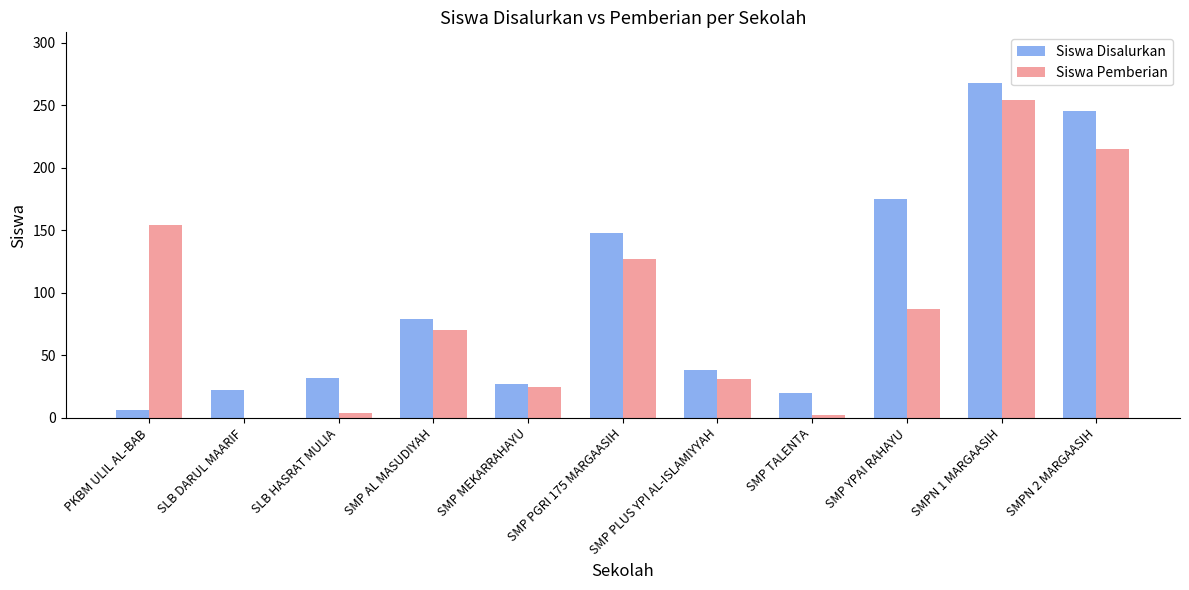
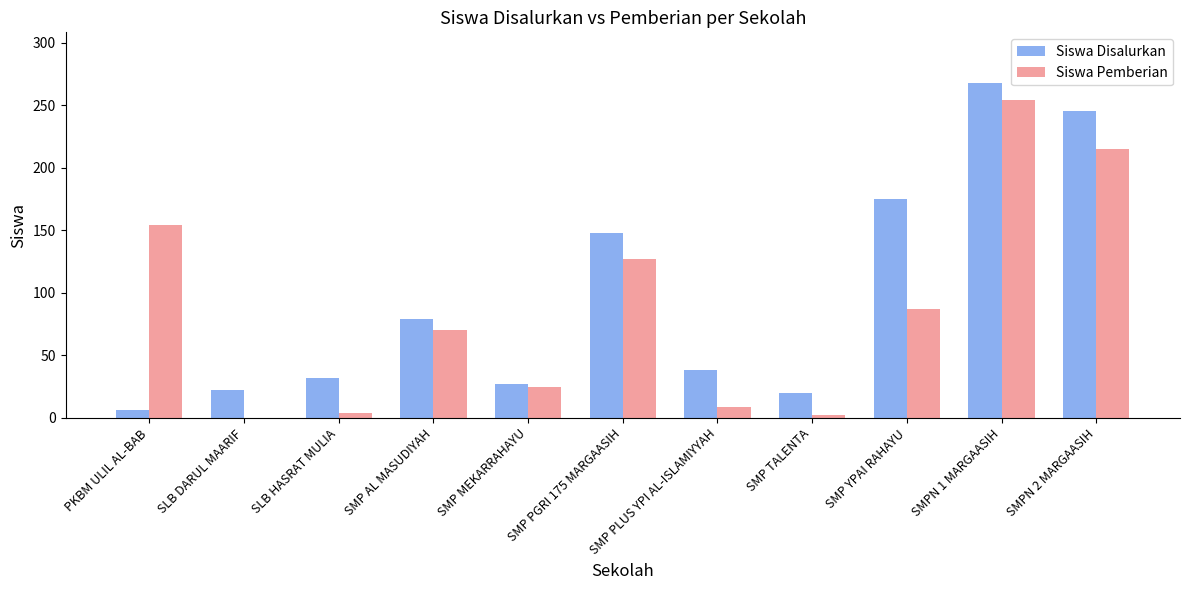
  {
    "Siswa Disalurkan": {
      "PKBM ULIL AL-BAB": 6,
      "SLB DARUL MAARIF": 22,
      "SLB HASRAT MULIA": 32,
      "SMP AL MASUDIYAH": 79,
      "SMP MEKARRAHAYU": 27,
      "SMP PGRI 175 MARGAASIH": 148,
      "SMP PLUS YPI AL-ISLAMIYYAH": 38,
      "SMP TALENTA": 20,
      "SMP YPAI RAHAYU": 175,
      "SMPN 1 MARGAASIH": 268,
      "SMPN 2 MARGAASIH": 245
    },
    "Siswa Pemberian": {
      "PKBM ULIL AL-BAB": 154,
      "SLB DARUL MAARIF": 0,
      "SLB HASRAT MULIA": 4,
      "SMP AL MASUDIYAH": 70,
      "SMP MEKARRAHAYU": 25,
      "SMP PGRI 175 MARGAASIH": 127,
-     "SMP PLUS YPI AL-ISLAMIYYAH": 31,
+     "SMP PLUS YPI AL-ISLAMIYYAH": 9,
      "SMP TALENTA": 2,
      "SMP YPAI RAHAYU": 87,
      "SMPN 1 MARGAASIH": 254,
      "SMPN 2 MARGAASIH": 215
    }
  }
